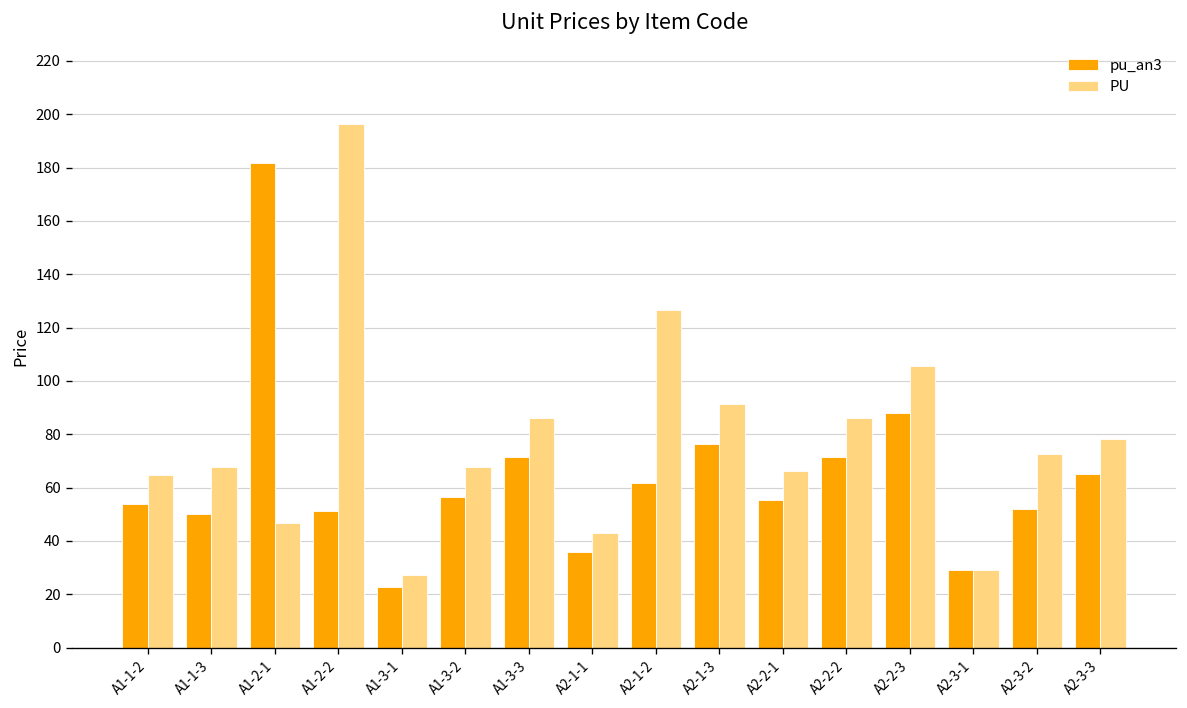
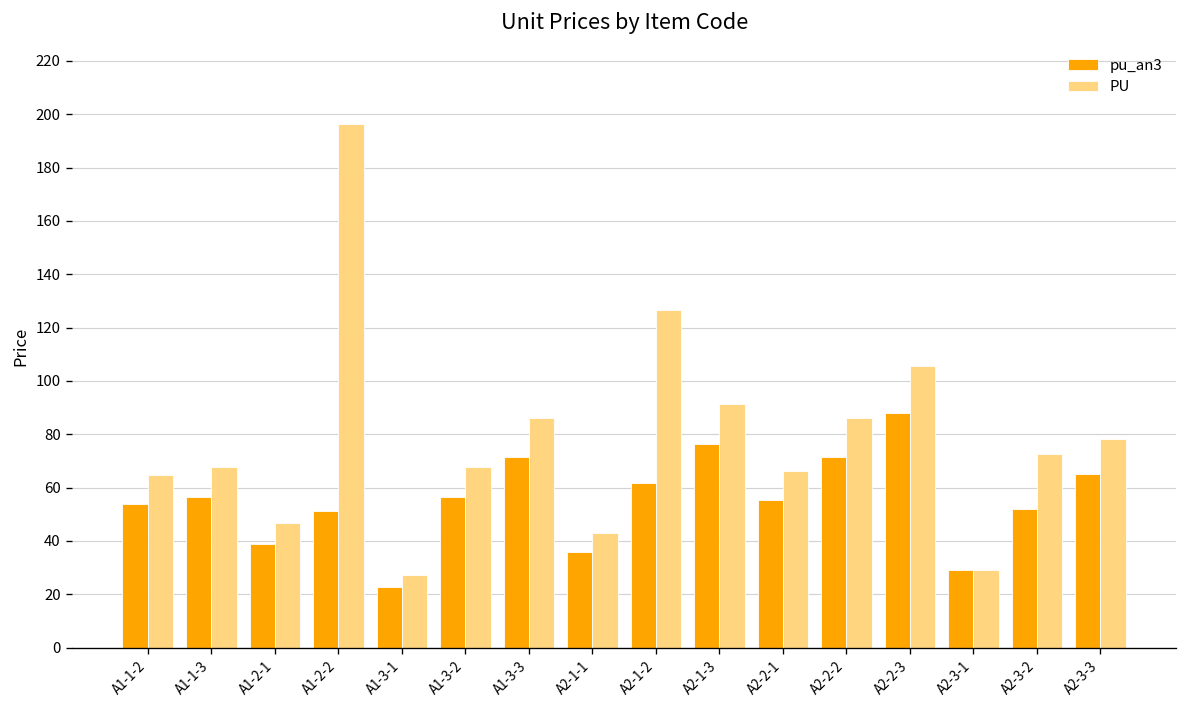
  {
    "pu_an3": {
      "A1-1-2": 54,
-     "A1-1-3": 50,
-     "A1-2-1": 182,
+     "A1-1-3": 56,
+     "A1-2-1": 39,
      "A1-2-2": 51,
      "A1-3-1": 23,
      "A1-3-2": 56,
      "A1-3-3": 72,
      "A2-1-1": 36,
      "A2-1-2": 62,
      "A2-1-3": 76,
      "A2-2-1": 55,
      "A2-2-2": 72,
      "A2-2-3": 88,
      "A2-3-1": 29,
      "A2-3-2": 52,
      "A2-3-3": 65
    },
    "PU": {
      "A1-1-2": 65,
      "A1-1-3": 68,
      "A1-2-1": 47,
      "A1-2-2": 196,
      "A1-3-1": 27,
      "A1-3-2": 68,
      "A1-3-3": 86,
      "A2-1-1": 43,
      "A2-1-2": 127,
      "A2-1-3": 91,
      "A2-2-1": 66,
      "A2-2-2": 86,
      "A2-2-3": 105,
      "A2-3-1": 29,
      "A2-3-2": 73,
      "A2-3-3": 78
    }
  }
